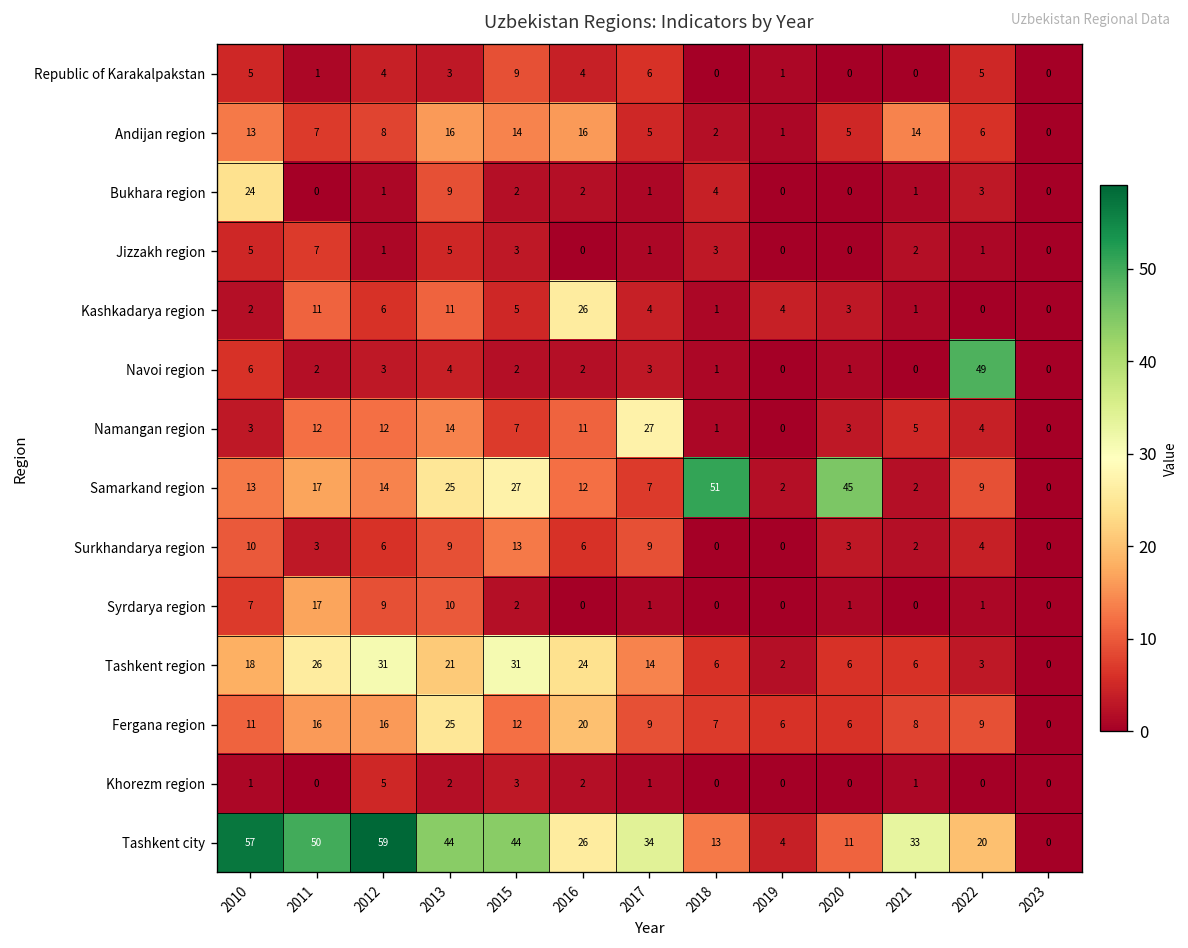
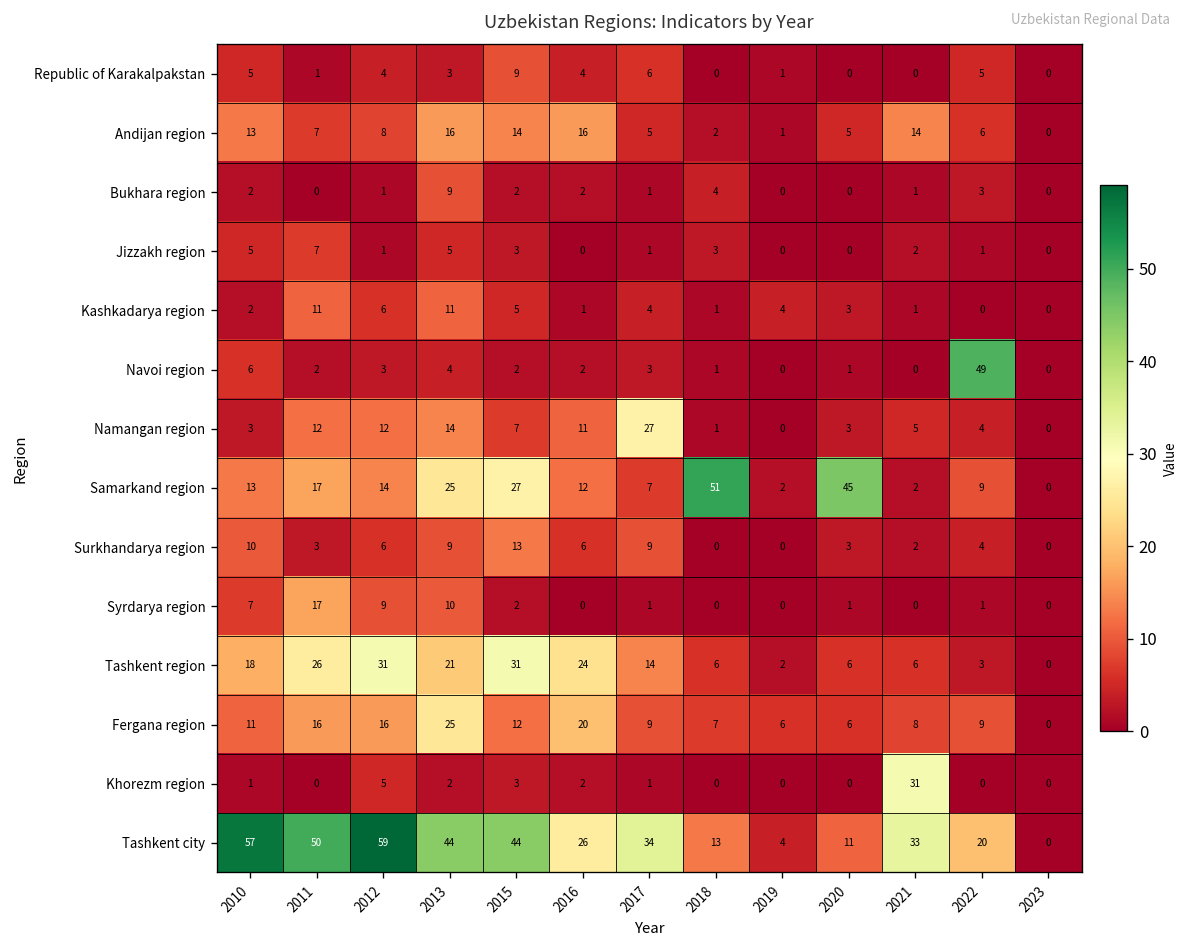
  {
    "Republic of Karakalpakstan": {
      "2010": 5,
      "2011": 1,
      "2012": 4,
      "2013": 3,
      "2015": 9,
      "2016": 4,
      "2017": 6,
      "2018": 0,
      "2019": 1,
      "2020": 0,
      "2021": 0,
      "2022": 5,
      "2023": 0
    },
    "Andijan region": {
      "2010": 13,
      "2011": 7,
      "2012": 8,
      "2013": 16,
      "2015": 14,
      "2016": 16,
      "2017": 5,
      "2018": 2,
      "2019": 1,
      "2020": 5,
      "2021": 14,
      "2022": 6,
      "2023": 0
    },
    "Bukhara region": {
-     "2010": 24,
+     "2010": 2,
      "2011": 0,
      "2012": 1,
      "2013": 9,
      "2015": 2,
      "2016": 2,
      "2017": 1,
      "2018": 4,
      "2019": 0,
      "2020": 0,
      "2021": 1,
      "2022": 3,
      "2023": 0
    },
    "Jizzakh region": {
      "2010": 5,
      "2011": 7,
      "2012": 1,
      "2013": 5,
      "2015": 3,
      "2016": 0,
      "2017": 1,
      "2018": 3,
      "2019": 0,
      "2020": 0,
      "2021": 2,
      "2022": 1,
      "2023": 0
    },
    "Kashkadarya region": {
      "2010": 2,
      "2011": 11,
      "2012": 6,
      "2013": 11,
      "2015": 5,
-     "2016": 26,
+     "2016": 1,
      "2017": 4,
      "2018": 1,
      "2019": 4,
      "2020": 3,
      "2021": 1,
      "2022": 0,
      "2023": 0
    },
    "Navoi region": {
      "2010": 6,
      "2011": 2,
      "2012": 3,
      "2013": 4,
      "2015": 2,
      "2016": 2,
      "2017": 3,
      "2018": 1,
      "2019": 0,
      "2020": 1,
      "2021": 0,
      "2022": 49,
      "2023": 0
    },
    "Namangan region": {
      "2010": 3,
      "2011": 12,
      "2012": 12,
      "2013": 14,
      "2015": 7,
      "2016": 11,
      "2017": 27,
      "2018": 1,
      "2019": 0,
      "2020": 3,
      "2021": 5,
      "2022": 4,
      "2023": 0
    },
    "Samarkand region": {
      "2010": 13,
      "2011": 17,
      "2012": 14,
      "2013": 25,
      "2015": 27,
      "2016": 12,
      "2017": 7,
      "2018": 51,
      "2019": 2,
      "2020": 45,
      "2021": 2,
      "2022": 9,
      "2023": 0
    },
    "Surkhandarya region": {
      "2010": 10,
      "2011": 3,
      "2012": 6,
      "2013": 9,
      "2015": 13,
      "2016": 6,
      "2017": 9,
      "2018": 0,
      "2019": 0,
      "2020": 3,
      "2021": 2,
      "2022": 4,
      "2023": 0
    },
    "Syrdarya region": {
      "2010": 7,
      "2011": 17,
      "2012": 9,
      "2013": 10,
      "2015": 2,
      "2016": 0,
      "2017": 1,
      "2018": 0,
      "2019": 0,
      "2020": 1,
      "2021": 0,
      "2022": 1,
      "2023": 0
    },
    "Tashkent region": {
      "2010": 18,
      "2011": 26,
      "2012": 31,
      "2013": 21,
      "2015": 31,
      "2016": 24,
      "2017": 14,
      "2018": 6,
      "2019": 2,
      "2020": 6,
      "2021": 6,
      "2022": 3,
      "2023": 0
    },
    "Fergana region": {
      "2010": 11,
      "2011": 16,
      "2012": 16,
      "2013": 25,
      "2015": 12,
      "2016": 20,
      "2017": 9,
      "2018": 7,
      "2019": 6,
      "2020": 6,
      "2021": 8,
      "2022": 9,
      "2023": 0
    },
    "Khorezm region": {
      "2010": 1,
      "2011": 0,
      "2012": 5,
      "2013": 2,
      "2015": 3,
      "2016": 2,
      "2017": 1,
      "2018": 0,
      "2019": 0,
      "2020": 0,
-     "2021": 1,
+     "2021": 31,
      "2022": 0,
      "2023": 0
    },
    "Tashkent city": {
      "2010": 57,
      "2011": 50,
      "2012": 59,
      "2013": 44,
      "2015": 44,
      "2016": 26,
      "2017": 34,
      "2018": 13,
      "2019": 4,
      "2020": 11,
      "2021": 33,
      "2022": 20,
      "2023": 0
    }
  }
